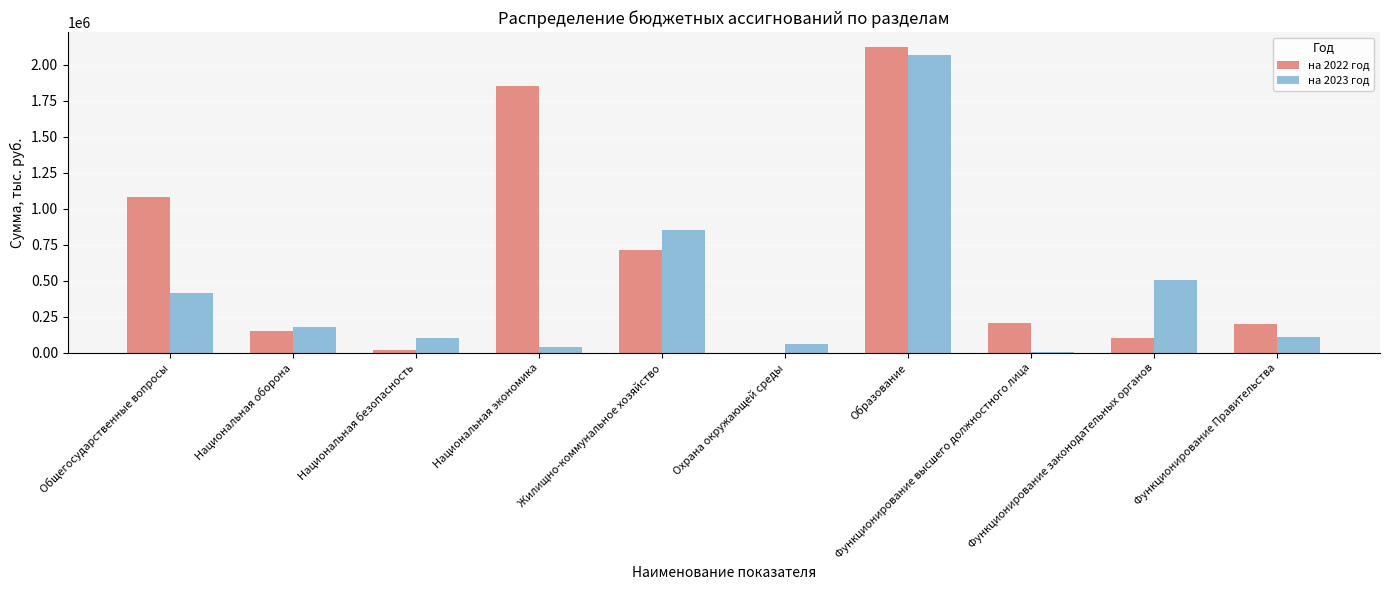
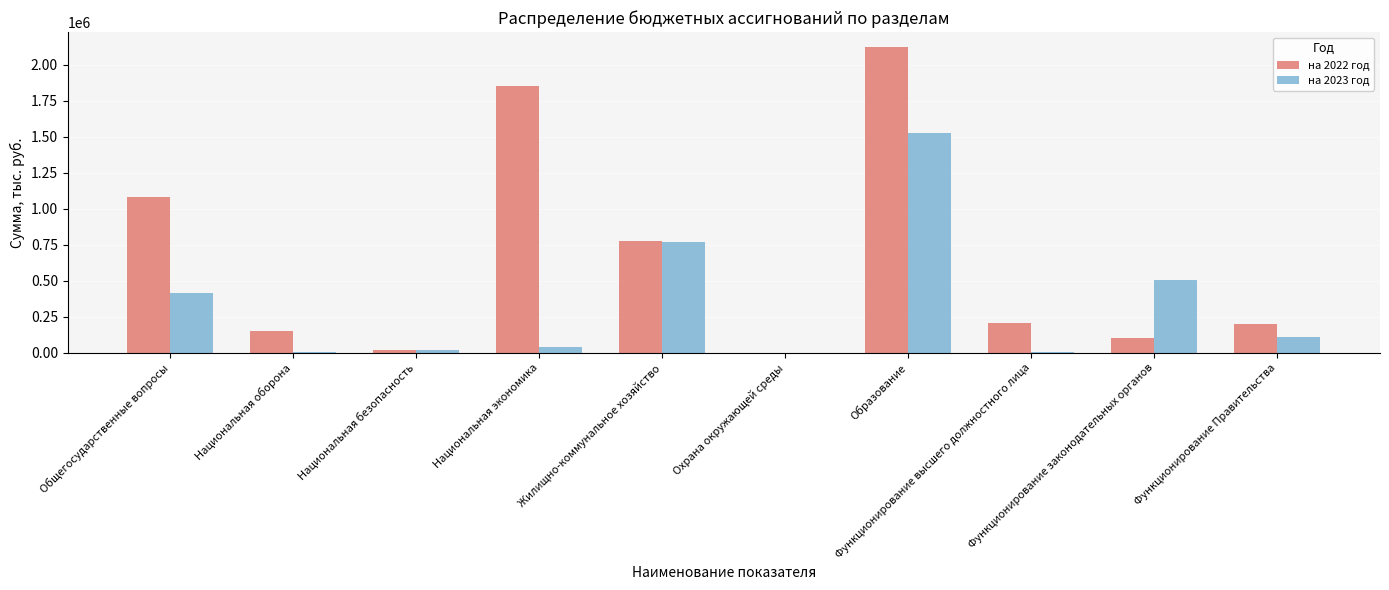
  {
    "на 2022 год": {
      "Общегосударственные вопросы": 1080000,
      "Национальная оборона": 150000,
      "Национальная безопасность": 20000,
      "Национальная экономика": 1850000,
-     "Жилищно-коммунальное хозяйство": 710000,
+     "Жилищно-коммунальное хозяйство": 780000,
      "Образование": 2120000,
      "Функционирование высшего должностного лица": 210000,
      "Функционирование законодательных органов": 100000,
      "Функционирование Правительства": 200000
    },
    "на 2023 год": {
      "Общегосударственные вопросы": 410000,
-     "Национальная оборона": 180000,
-     "Национальная безопасность": 100000,
+     "Национальная оборона": 0,
+     "Национальная безопасность": 20000,
      "Национальная экономика": 40000,
-     "Жилищно-коммунальное хозяйство": 850000,
-     "Охрана окружающей среды": 60000,
-     "Образование": 2070000,
+     "Жилищно-коммунальное хозяйство": 770000,
+     "Охрана окружающей среды": 0,
+     "Образование": 1530000,
      "Функционирование законодательных органов": 510000,
      "Функционирование Правительства": 110000
    }
  }
